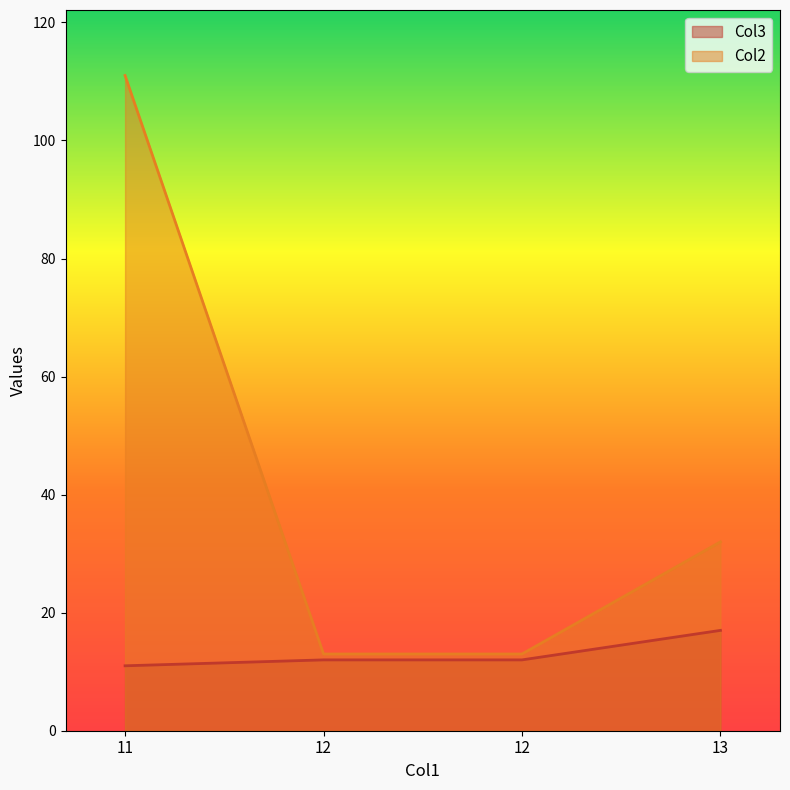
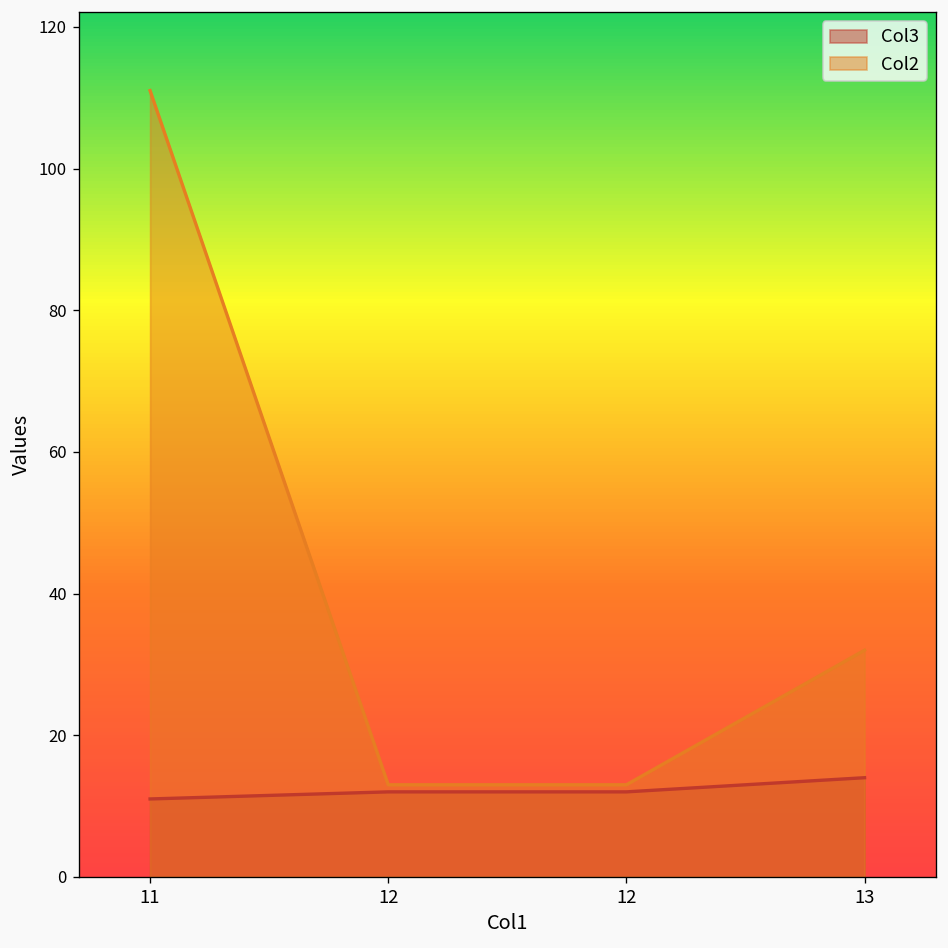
  {
    "Col3": {
      "11": 11,
-     "13": 17
+     "13": 14
    },
    "Col2": {
      "11": 111,
      "13": 32
    }
  }
